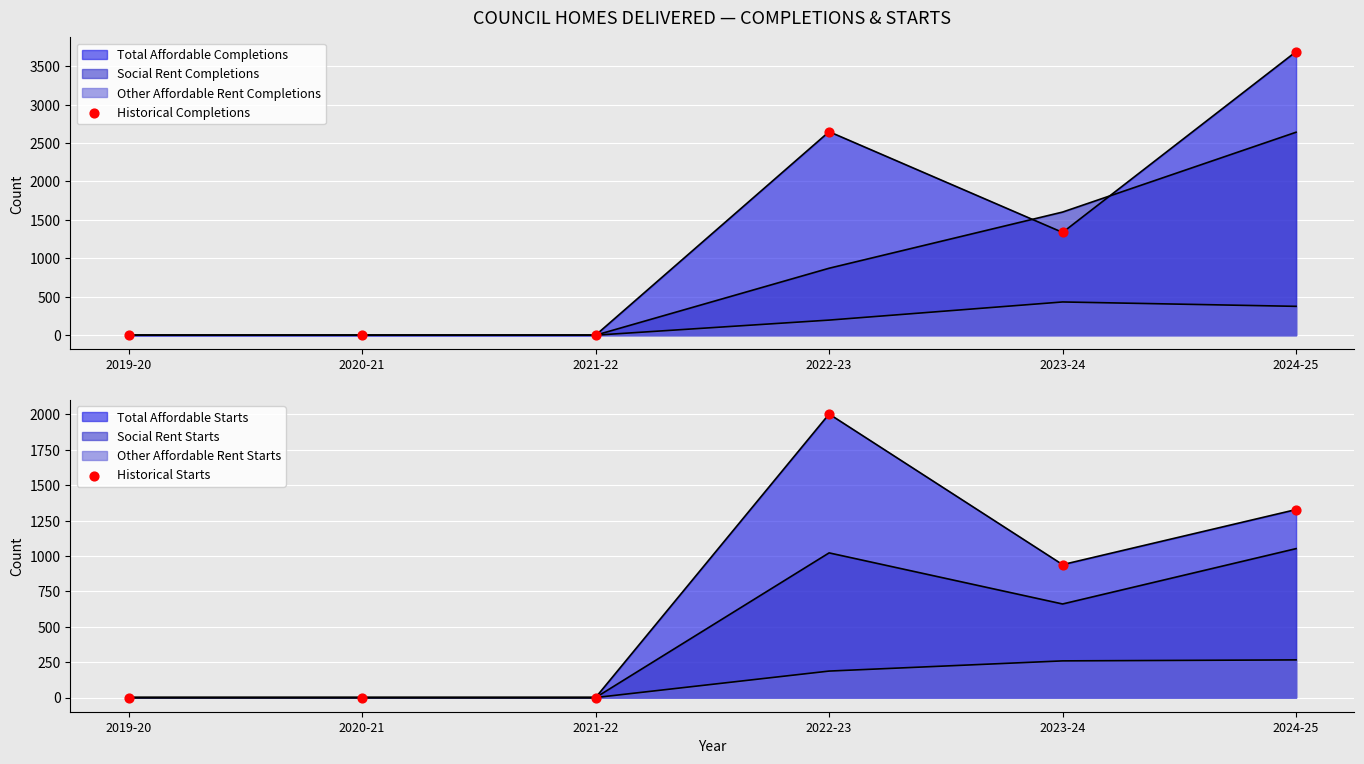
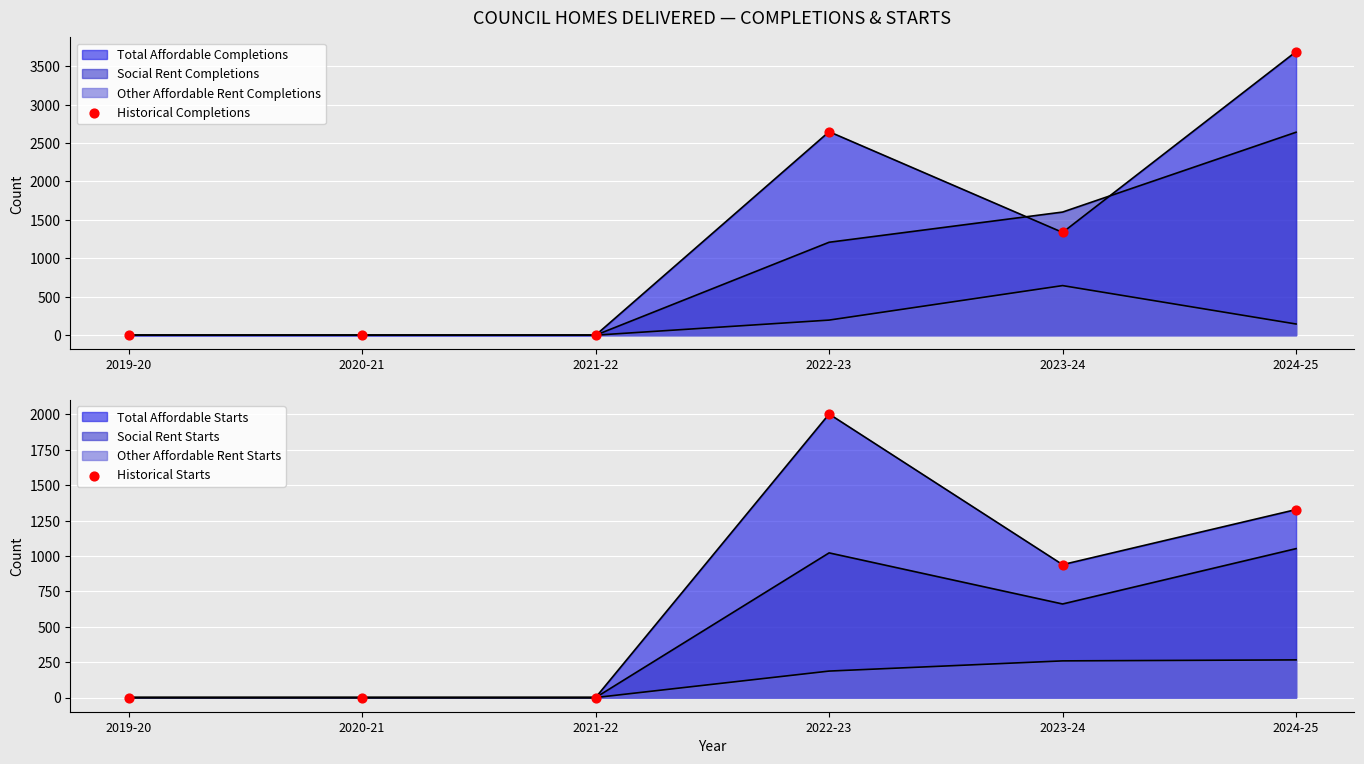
  {
    "COUNCIL HOMES DELIVERED — COMPLETIONS & STARTS": {
      "Historical Completions": {
        "2022-23": 2600,
        "2023-24": 1300,
        "2024-25": 3700
      },
      "Social Rent Completions": {
-       "2022-23": 900,
+       "2022-23": 1200,
        "2023-24": 1600,
        "2024-25": 2600
      },
      "Other Affordable Rent Completions": {
        "2022-23": 200,
-       "2023-24": 400,
-       "2024-25": 400
+       "2023-24": 600,
+       "2024-25": 100
      }
    }
  }
